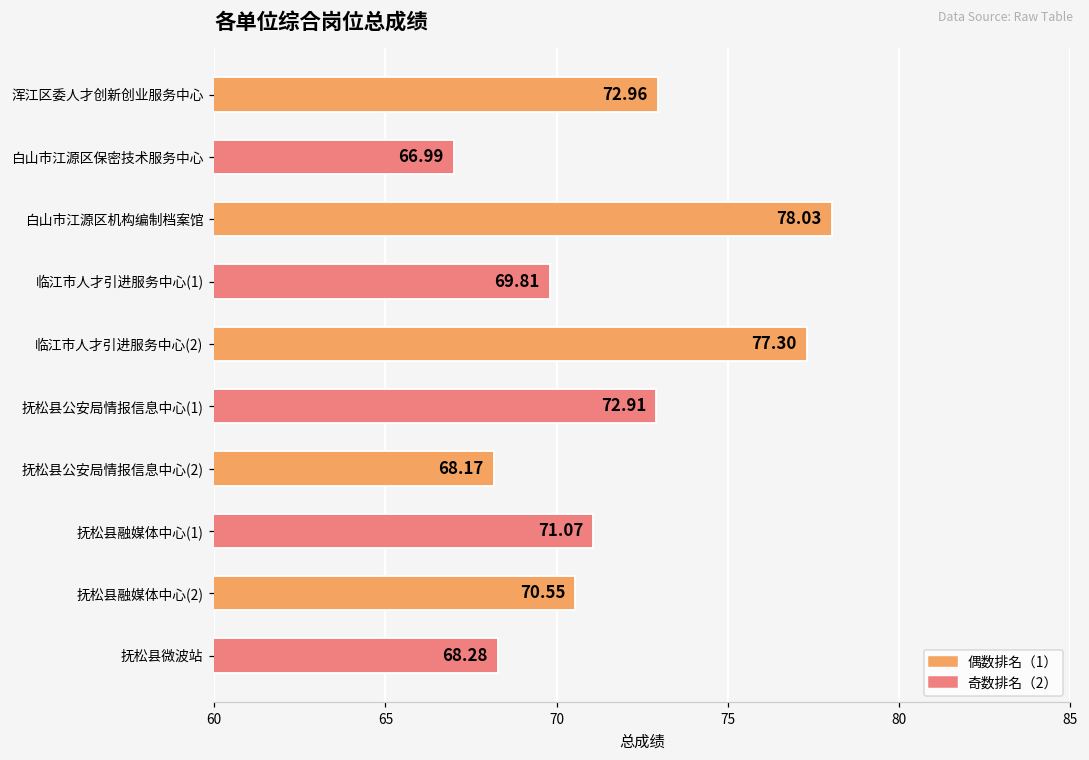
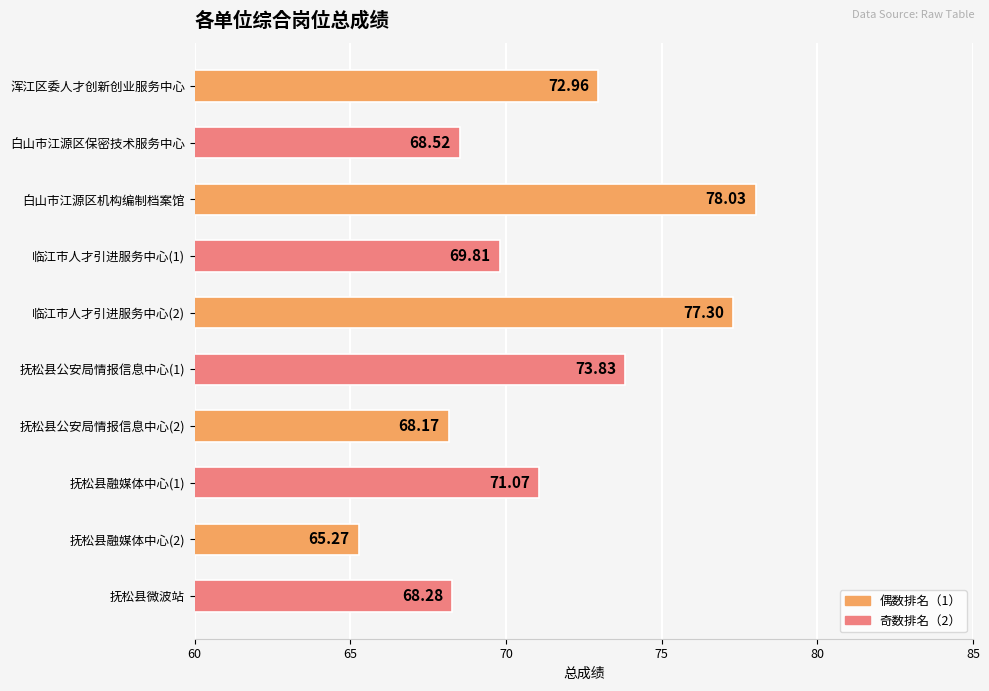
  {
    "浑江区委人才创新创业服务中心": 72.96,
-   "白山市江源区保密技术服务中心": 66.99,
+   "白山市江源区保密技术服务中心": 68.52,
    "白山市江源区机构编制档案馆": 78.03,
    "临江市人才引进服务中心(1)": 69.81,
    "临江市人才引进服务中心(2)": 77.30,
-   "抚松县公安局情报信息中心(1)": 72.91,
+   "抚松县公安局情报信息中心(1)": 73.83,
    "抚松县公安局情报信息中心(2)": 68.17,
    "抚松县融媒体中心(1)": 71.07,
-   "抚松县融媒体中心(2)": 70.55,
+   "抚松县融媒体中心(2)": 65.27,
    "抚松县微波站": 68.28
  }
